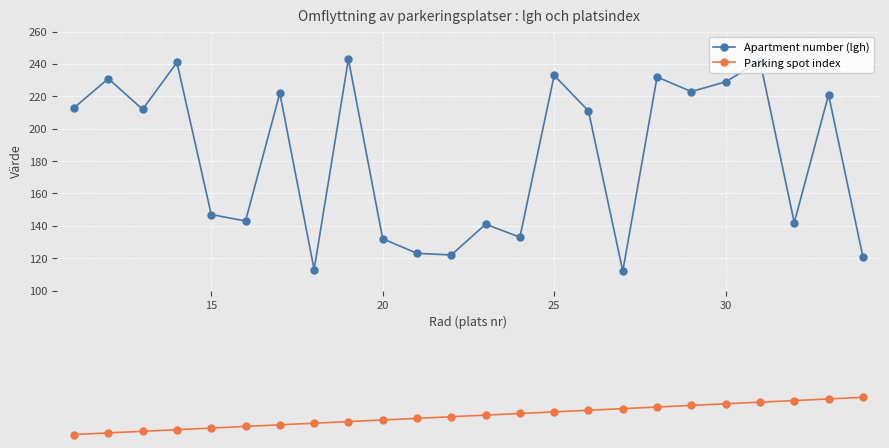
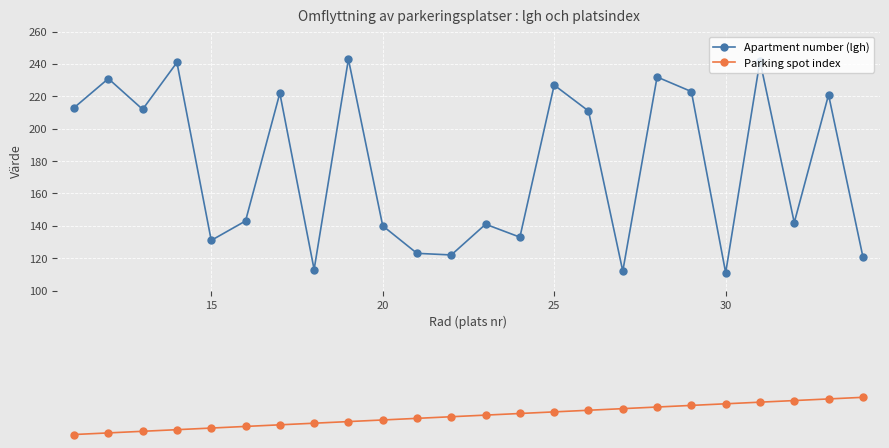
  {
    "Apartment number (lgh)": {
-     "15": 147,
-     "20": 132,
-     "25": 233,
-     "30": 229
+     "15": 131,
+     "20": 140,
+     "25": 227,
+     "30": 111
    }
  }
